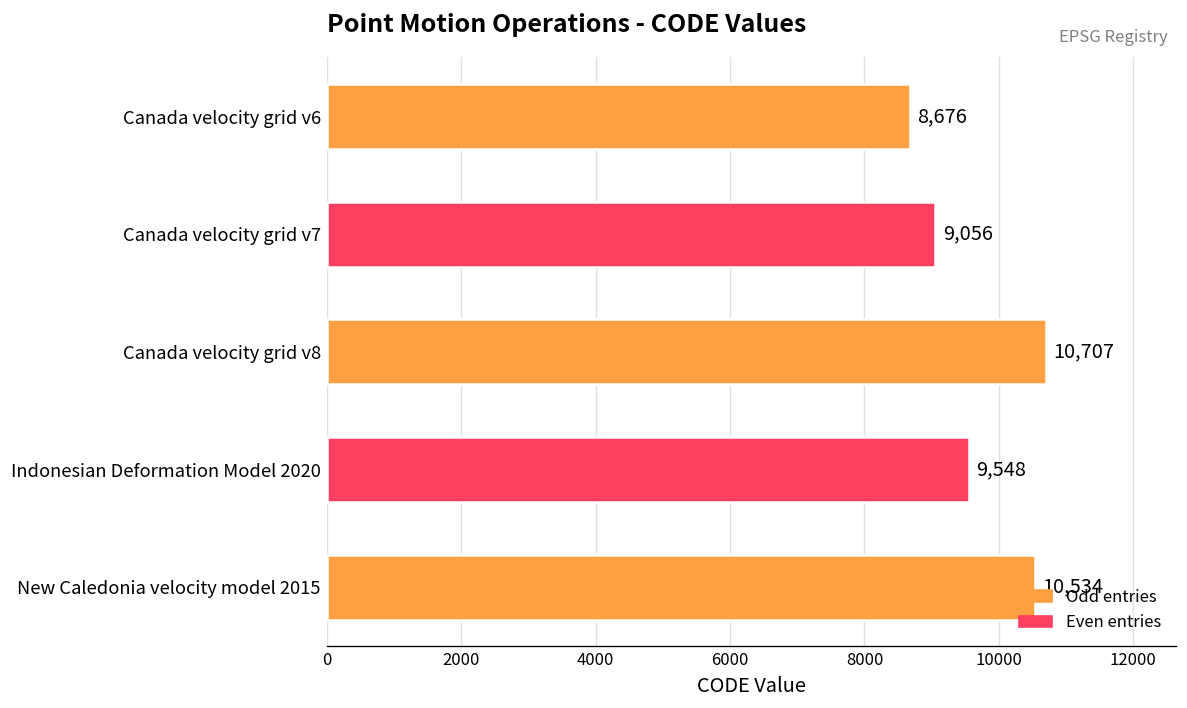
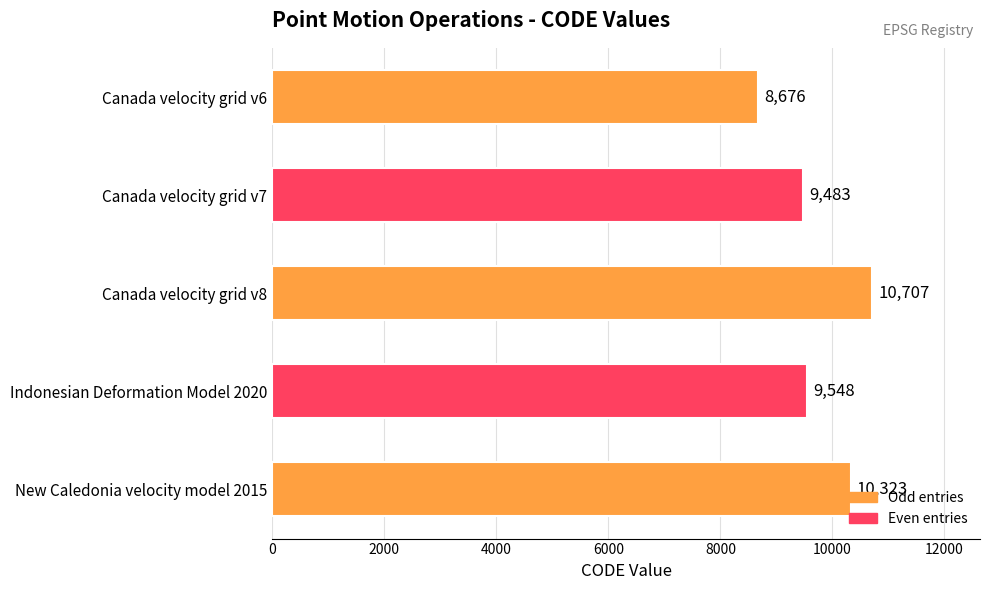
  {
    "Canada velocity grid v6": "8,676",
-   "Canada velocity grid v7": "9,056",
+   "Canada velocity grid v7": "9,483",
    "Canada velocity grid v8": "10,707",
    "Indonesian Deformation Model 2020": "9,548",
-   "New Caledonia velocity model 2015": "10,534"
+   "New Caledonia velocity model 2015": "10,323"
  }
